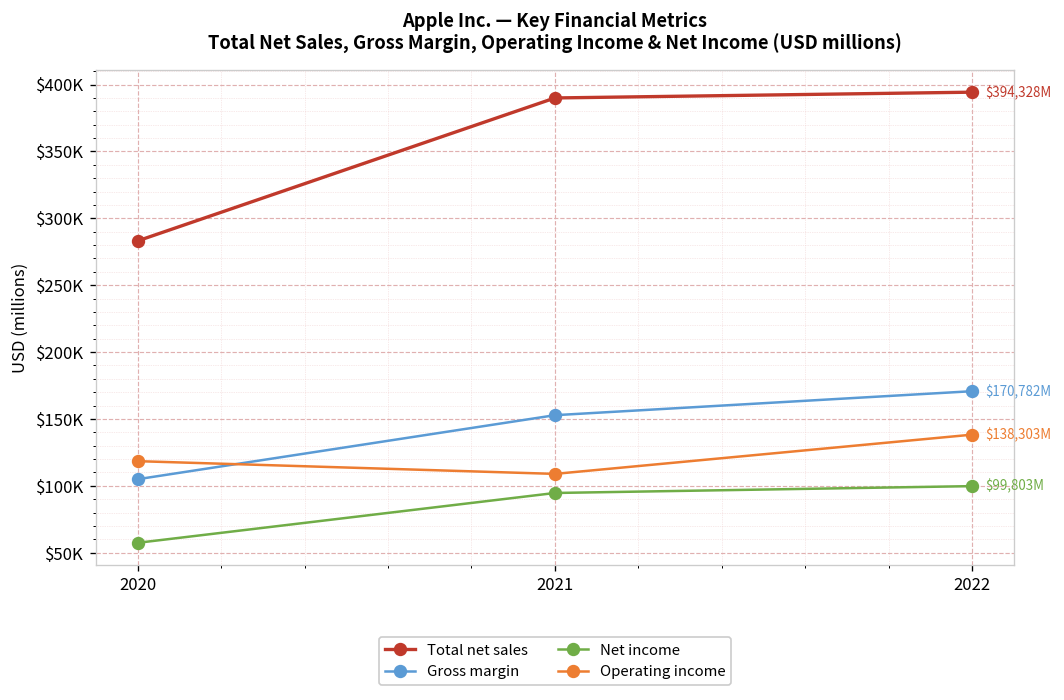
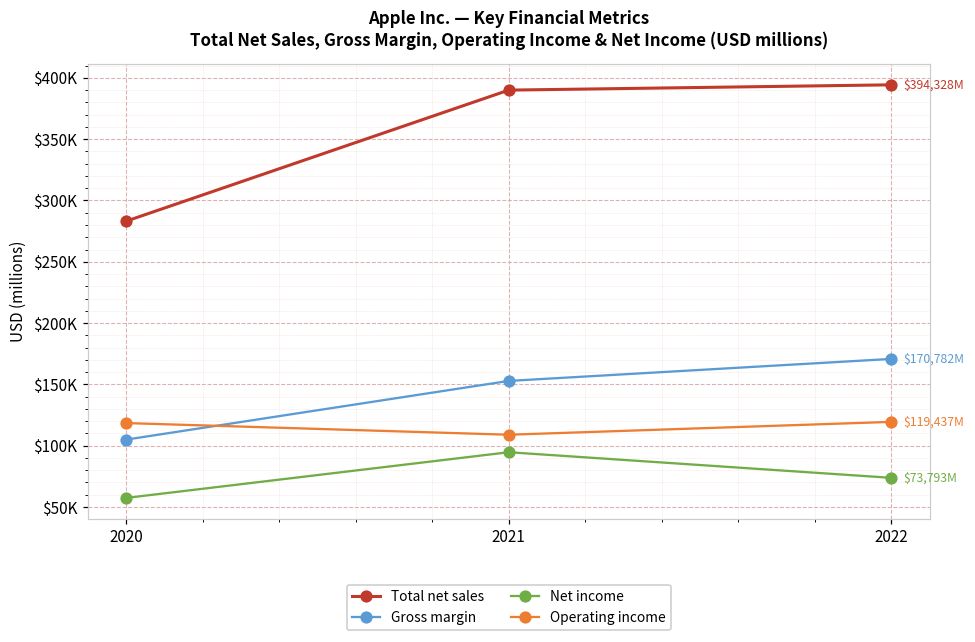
  {
    "Total net sales": {
      "2022": "$394,328M"
    },
    "Gross margin": {
      "2022": "$170,782M"
    },
    "Net income": {
-     "2022": "$99,803M"
+     "2022": "$73,793M"
    },
    "Operating income": {
-     "2022": "$138,303M"
+     "2022": "$119,437M"
    }
  }
